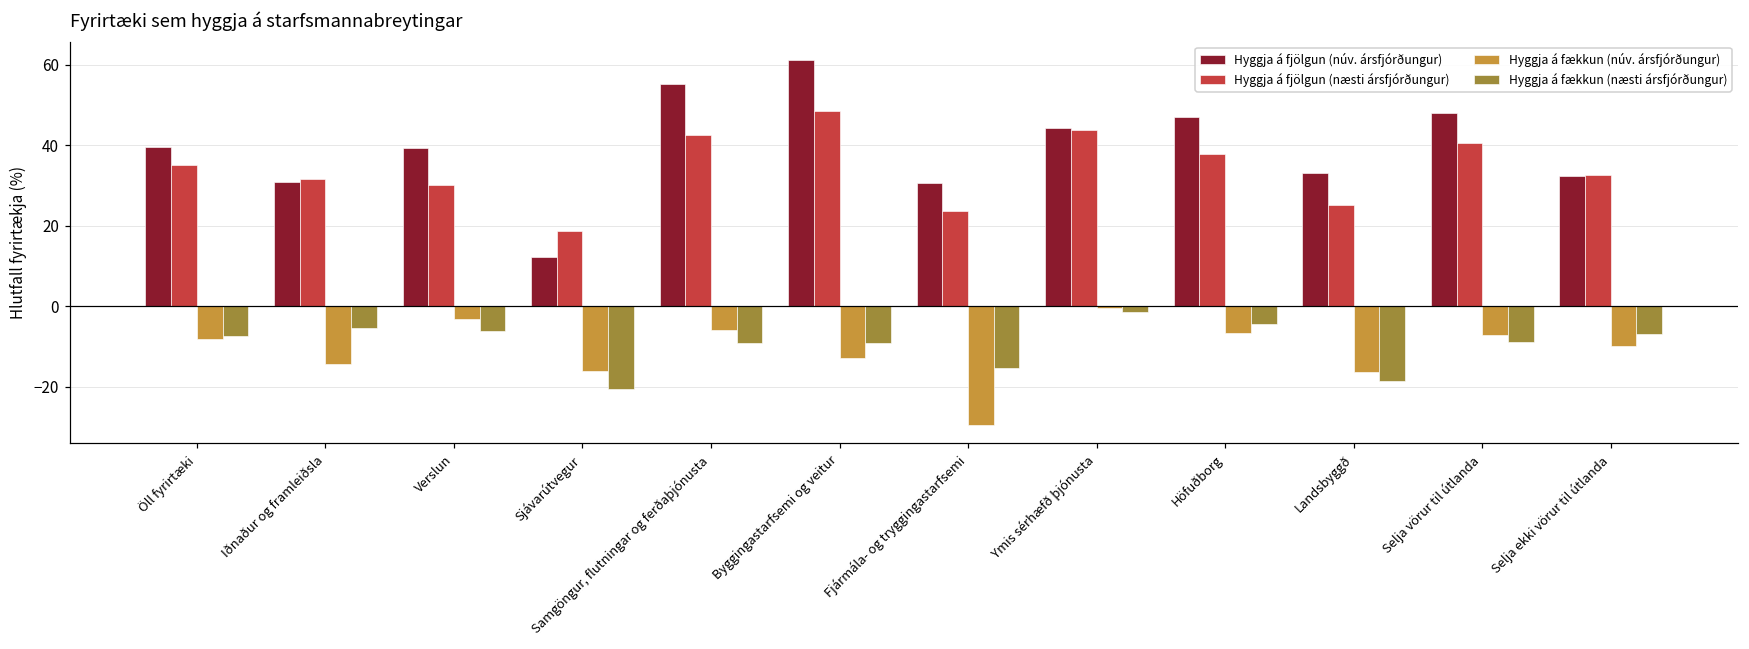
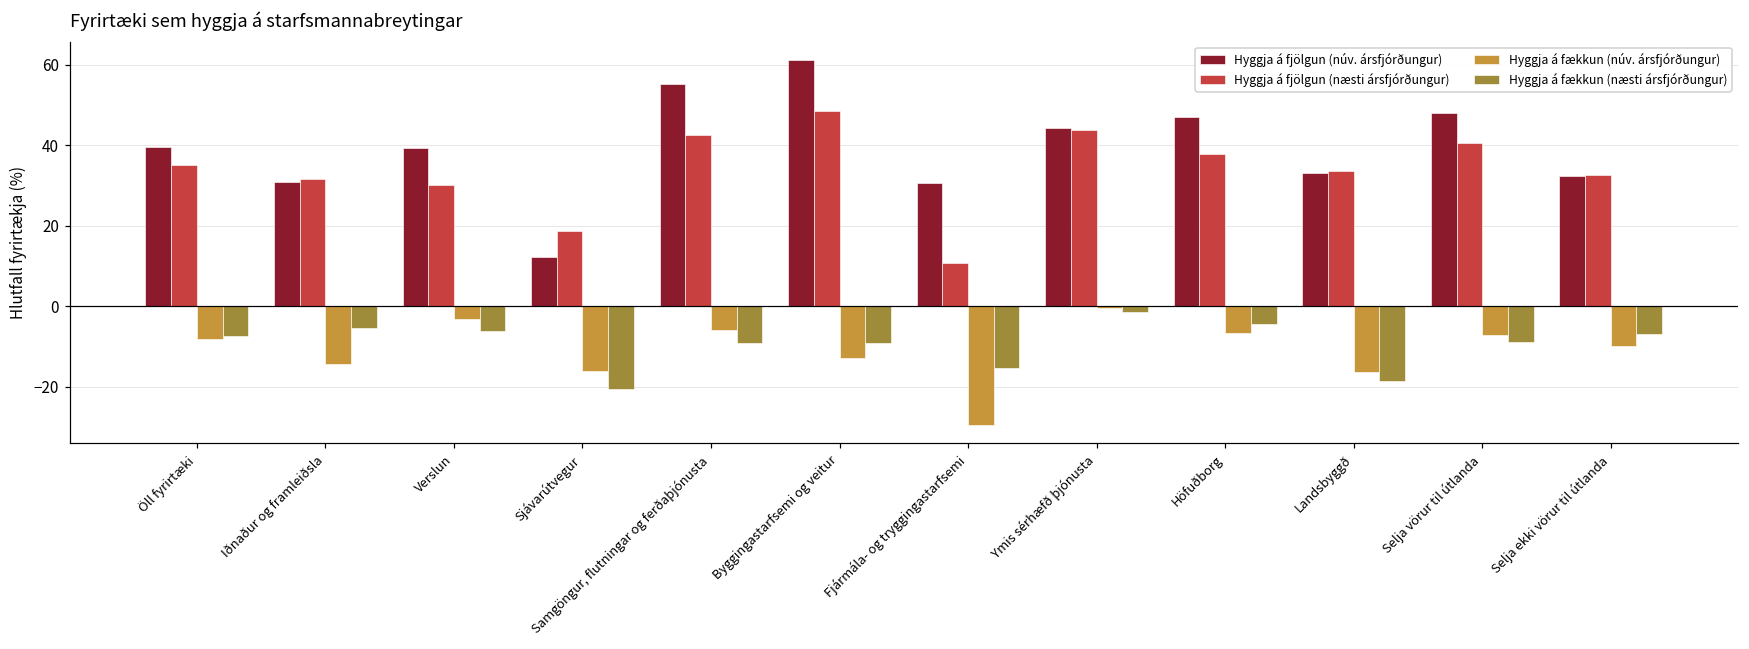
  {
    "Hyggja á fjölgun (núv. ársfjórðungur)": {
      "Öll fyrirtæki": 40,
      "Iðnaður og framleiðsla": 31,
      "Verslun": 39,
      "Sjávarútvegur": 12,
      "Samgöngur, flutningar og ferðaþjónusta": 55,
      "Byggingastarfsemi og veitur": 61,
      "Fjármála- og tryggingastarfsemi": 31,
      "Ymis sérhæfð þjónusta": 44,
      "Höfuðborg": 47,
      "Landsbyggð": 33,
      "Selja vörur til útlanda": 48,
      "Selja ekki vörur til útlanda": 32
    },
    "Hyggja á fjölgun (næsti ársfjórðungur)": {
      "Öll fyrirtæki": 35,
      "Iðnaður og framleiðsla": 31,
      "Verslun": 30,
      "Sjávarútvegur": 19,
      "Samgöngur, flutningar og ferðaþjónusta": 43,
      "Byggingastarfsemi og veitur": 48,
-     "Fjármála- og tryggingastarfsemi": 24,
+     "Fjármála- og tryggingastarfsemi": 11,
      "Ymis sérhæfð þjónusta": 44,
      "Höfuðborg": 38,
-     "Landsbyggð": 25,
+     "Landsbyggð": 33,
      "Selja vörur til útlanda": 41,
      "Selja ekki vörur til útlanda": 33
    }
  }
